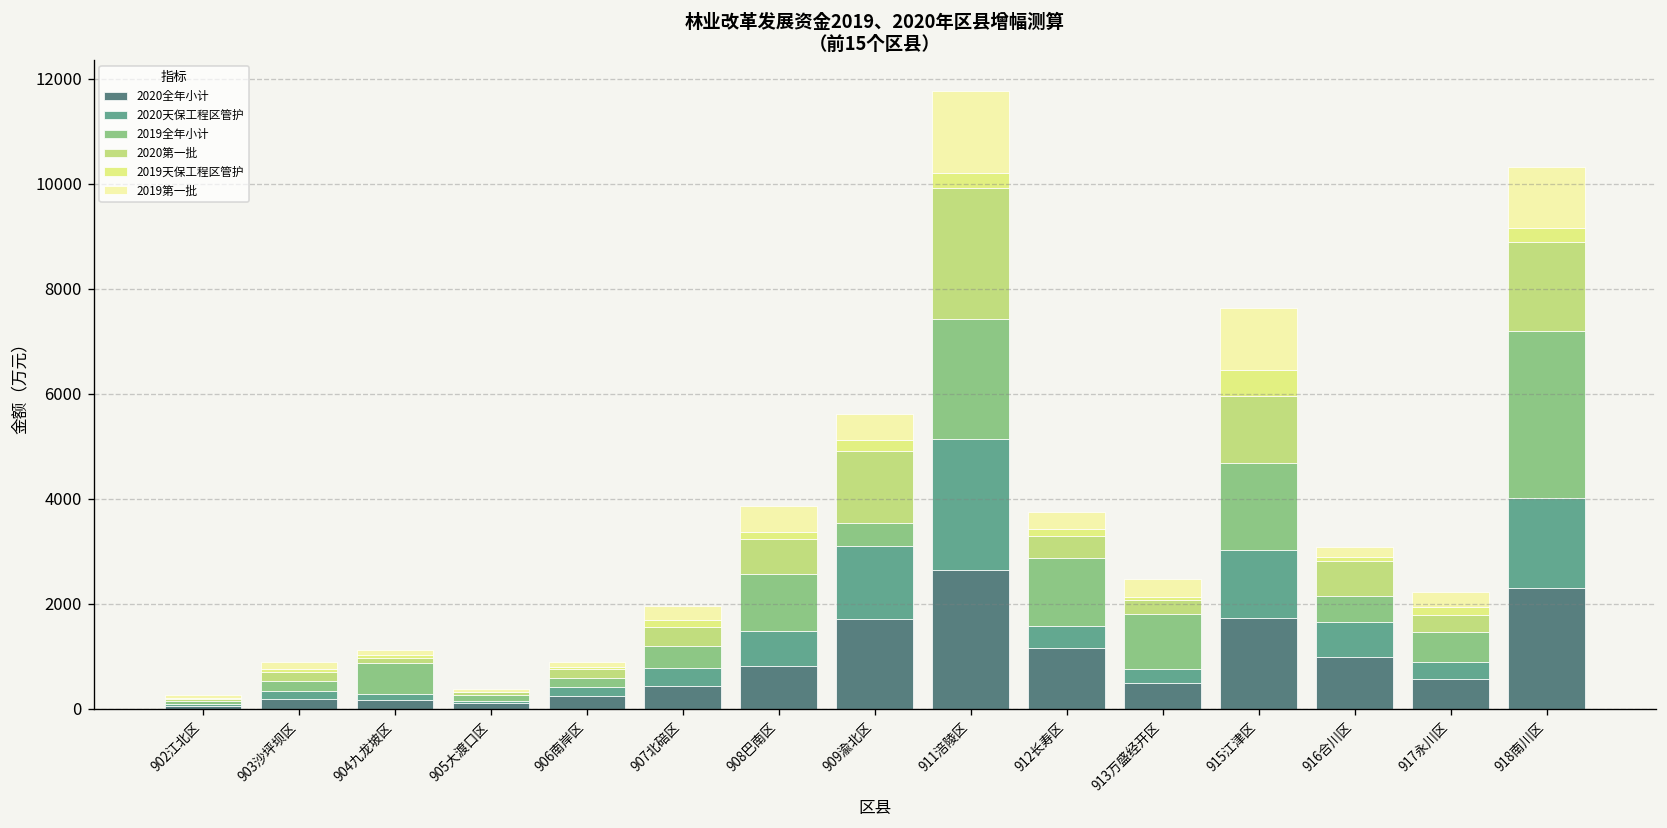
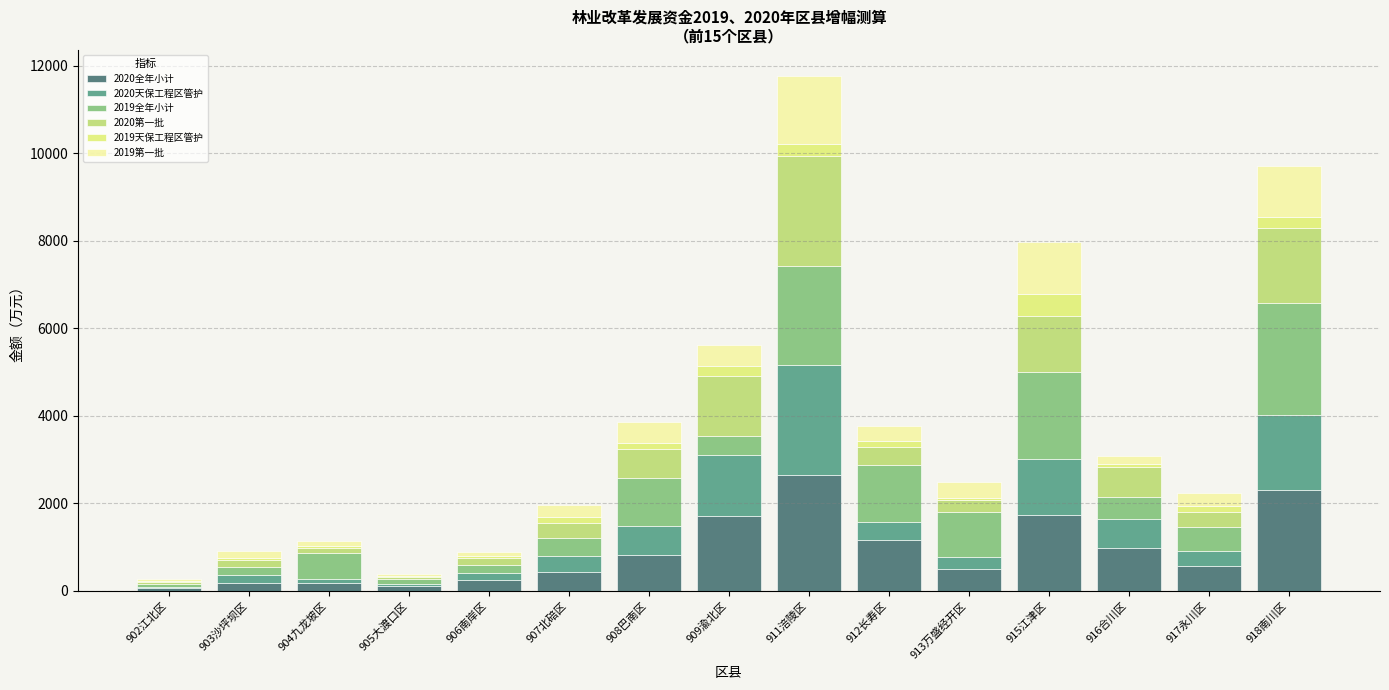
  {
    "2019全年小计": {
      "902江北区": 100,
      "903沙坪坝区": 200,
      "904九龙坡区": 600,
      "905大渡口区": 100,
      "906南岸区": 200,
      "907北碚区": 400,
      "908巴南区": 1100,
      "909渝北区": 400,
      "911涪陵区": 2300,
      "912长寿区": 1300,
      "913万盛经开区": 1000,
-     "915江津区": 1700,
+     "915江津区": 2000,
      "916合川区": 500,
      "917永川区": 600,
-     "918南川区": 3200
+     "918南川区": 2600
    }
  }
